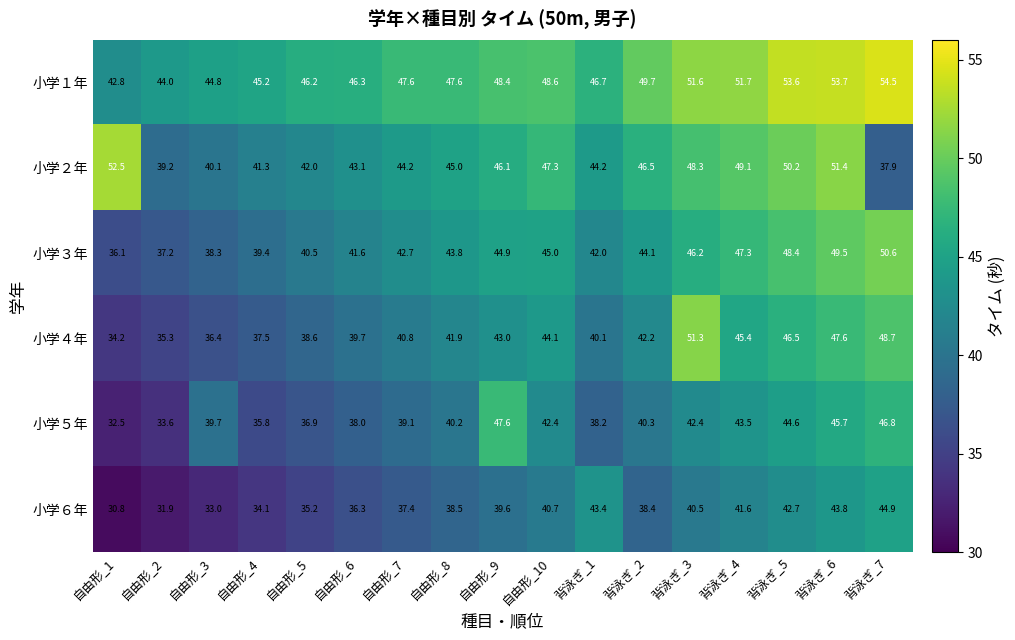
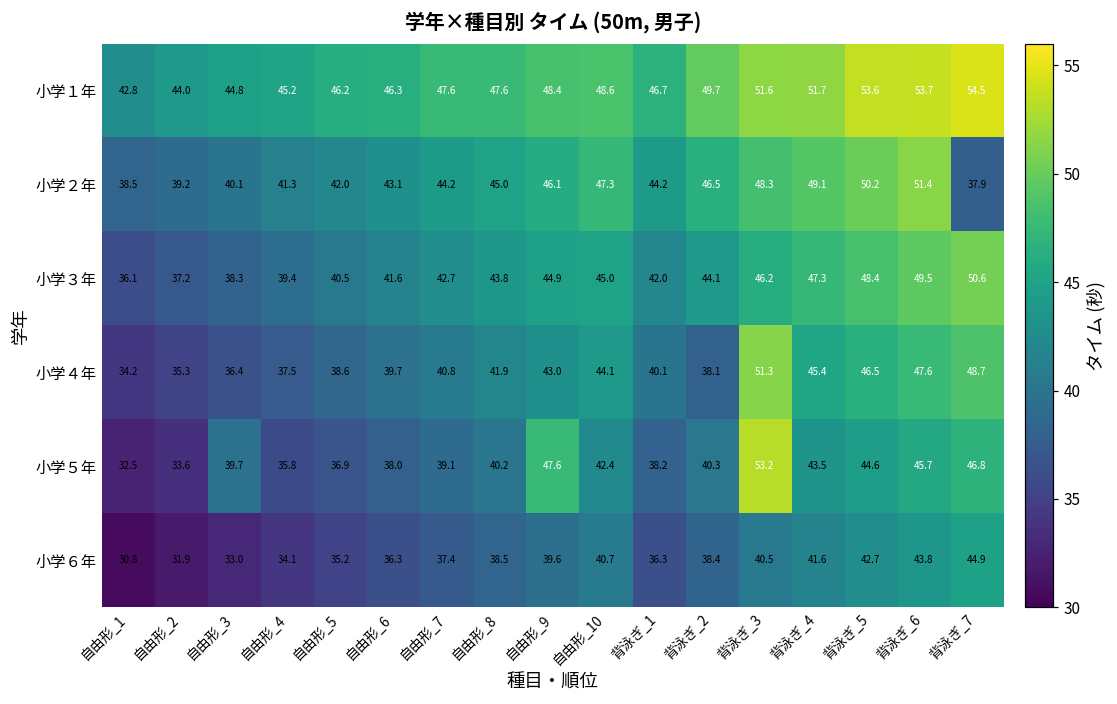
  {
    "小学１年": {
      "自由形_1": 42.8,
      "自由形_2": 44.0,
      "自由形_3": 44.8,
      "自由形_4": 45.2,
      "自由形_5": 46.2,
      "自由形_6": 46.3,
      "自由形_7": 47.6,
      "自由形_8": 47.6,
      "自由形_9": 48.4,
      "自由形_10": 48.6,
      "背泳ぎ_1": 46.7,
      "背泳ぎ_2": 49.7,
      "背泳ぎ_3": 51.6,
      "背泳ぎ_4": 51.7,
      "背泳ぎ_5": 53.6,
      "背泳ぎ_6": 53.7,
      "背泳ぎ_7": 54.5
    },
    "小学２年": {
-     "自由形_1": 52.5,
+     "自由形_1": 38.5,
      "自由形_2": 39.2,
      "自由形_3": 40.1,
      "自由形_4": 41.3,
      "自由形_5": 42.0,
      "自由形_6": 43.1,
      "自由形_7": 44.2,
      "自由形_8": 45.0,
      "自由形_9": 46.1,
      "自由形_10": 47.3,
      "背泳ぎ_1": 44.2,
      "背泳ぎ_2": 46.5,
      "背泳ぎ_3": 48.3,
      "背泳ぎ_4": 49.1,
      "背泳ぎ_5": 50.2,
      "背泳ぎ_6": 51.4,
      "背泳ぎ_7": 37.9
    },
    "小学３年": {
      "自由形_1": 36.1,
      "自由形_2": 37.2,
      "自由形_3": 38.3,
      "自由形_4": 39.4,
      "自由形_5": 40.5,
      "自由形_6": 41.6,
      "自由形_7": 42.7,
      "自由形_8": 43.8,
      "自由形_9": 44.9,
      "自由形_10": 45.0,
      "背泳ぎ_1": 42.0,
      "背泳ぎ_2": 44.1,
      "背泳ぎ_3": 46.2,
      "背泳ぎ_4": 47.3,
      "背泳ぎ_5": 48.4,
      "背泳ぎ_6": 49.5,
      "背泳ぎ_7": 50.6
    },
    "小学４年": {
      "自由形_1": 34.2,
      "自由形_2": 35.3,
      "自由形_3": 36.4,
      "自由形_4": 37.5,
      "自由形_5": 38.6,
      "自由形_6": 39.7,
      "自由形_7": 40.8,
      "自由形_8": 41.9,
      "自由形_9": 43.0,
      "自由形_10": 44.1,
      "背泳ぎ_1": 40.1,
-     "背泳ぎ_2": 42.2,
+     "背泳ぎ_2": 38.1,
      "背泳ぎ_3": 51.3,
      "背泳ぎ_4": 45.4,
      "背泳ぎ_5": 46.5,
      "背泳ぎ_6": 47.6,
      "背泳ぎ_7": 48.7
    },
    "小学５年": {
      "自由形_1": 32.5,
      "自由形_2": 33.6,
      "自由形_3": 39.7,
      "自由形_4": 35.8,
      "自由形_5": 36.9,
      "自由形_6": 38.0,
      "自由形_7": 39.1,
      "自由形_8": 40.2,
      "自由形_9": 47.6,
      "自由形_10": 42.4,
      "背泳ぎ_1": 38.2,
      "背泳ぎ_2": 40.3,
-     "背泳ぎ_3": 42.4,
+     "背泳ぎ_3": 53.2,
      "背泳ぎ_4": 43.5,
      "背泳ぎ_5": 44.6,
      "背泳ぎ_6": 45.7,
      "背泳ぎ_7": 46.8
    },
    "小学６年": {
      "自由形_1": 30.8,
      "自由形_2": 31.9,
      "自由形_3": 33.0,
      "自由形_4": 34.1,
      "自由形_5": 35.2,
      "自由形_6": 36.3,
      "自由形_7": 37.4,
      "自由形_8": 38.5,
      "自由形_9": 39.6,
      "自由形_10": 40.7,
-     "背泳ぎ_1": 43.4,
+     "背泳ぎ_1": 36.3,
      "背泳ぎ_2": 38.4,
      "背泳ぎ_3": 40.5,
      "背泳ぎ_4": 41.6,
      "背泳ぎ_5": 42.7,
      "背泳ぎ_6": 43.8,
      "背泳ぎ_7": 44.9
    }
  }
